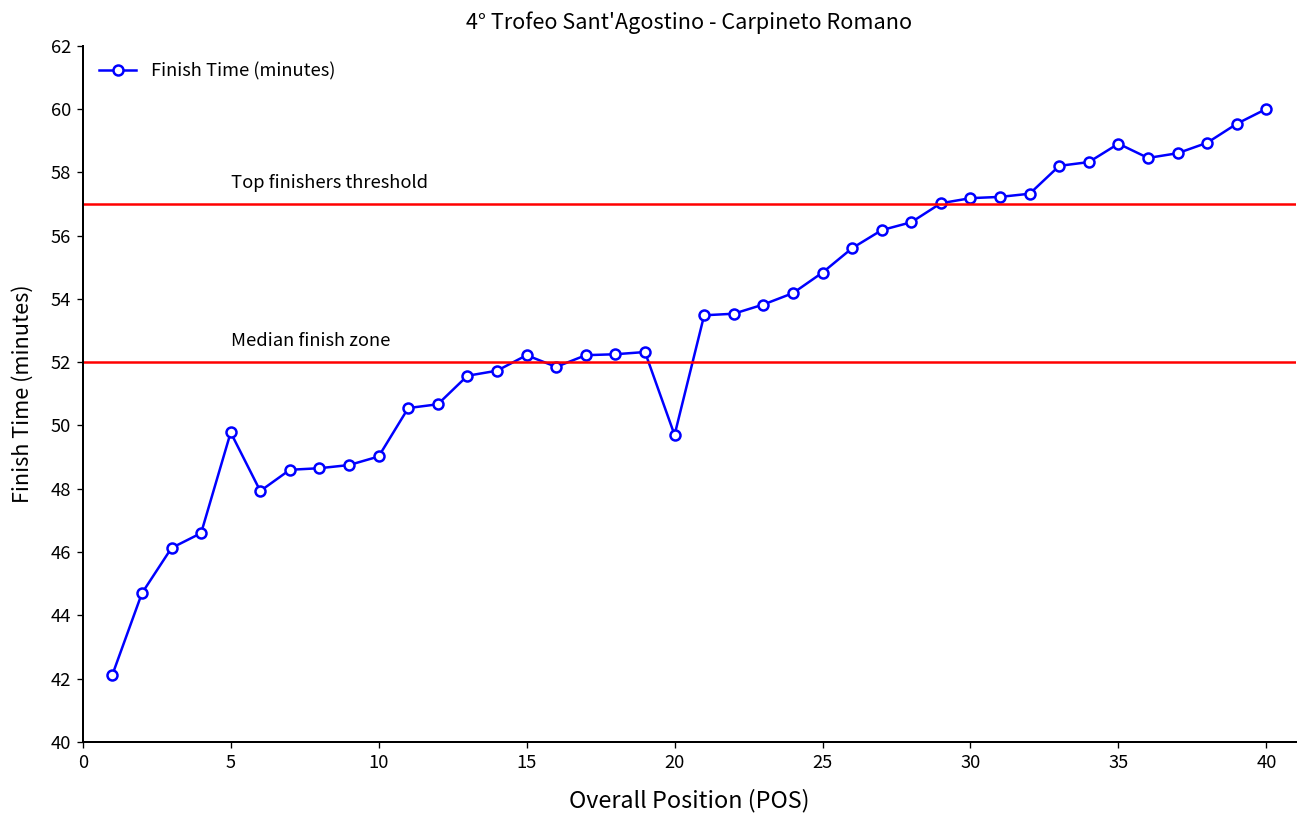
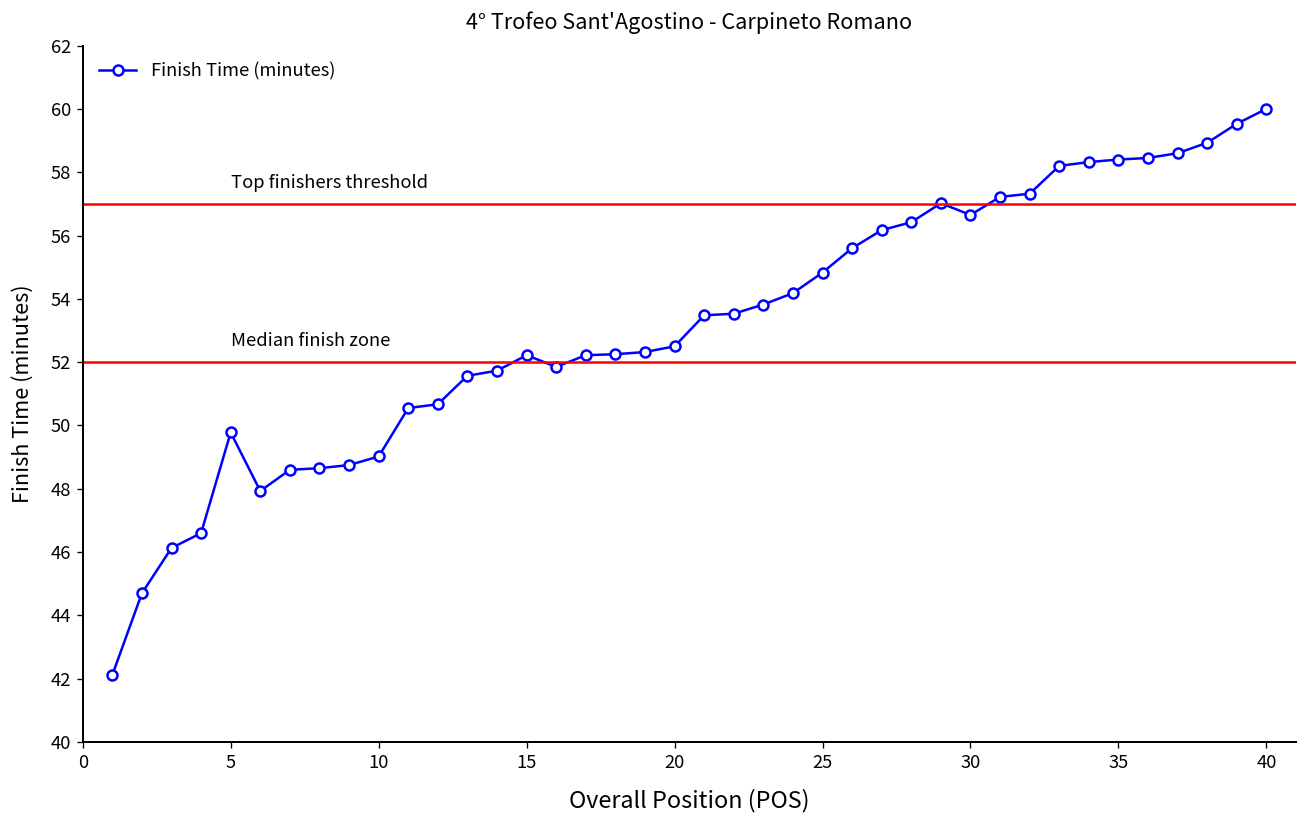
  {
    "5": 49.8,
    "10": 49.0,
    "15": 52.2,
-   "20": 49.7,
+   "20": 52.5,
    "25": 54.8,
-   "30": 57.2,
-   "35": 58.9,
+   "30": 56.7,
+   "35": 58.4,
    "40": 60.0
  }
